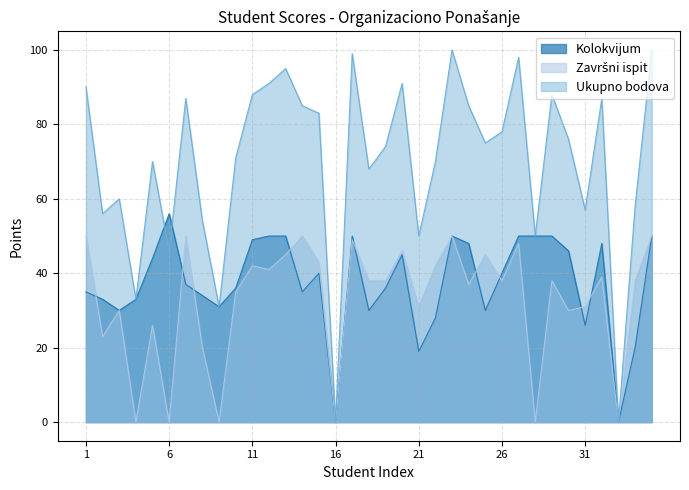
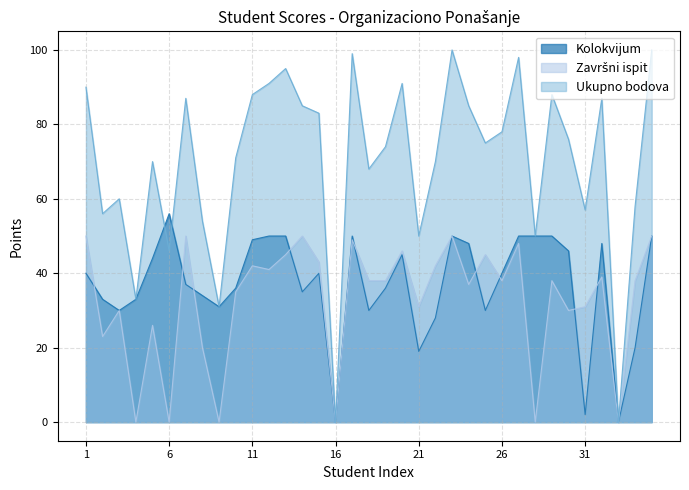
  {
    "Kolokvijum": {
-     "1": 35,
+     "1": 40,
      "6": 56,
      "11": 49,
      "21": 19,
      "26": 40,
-     "31": 26
+     "31": 2
    }
  }
